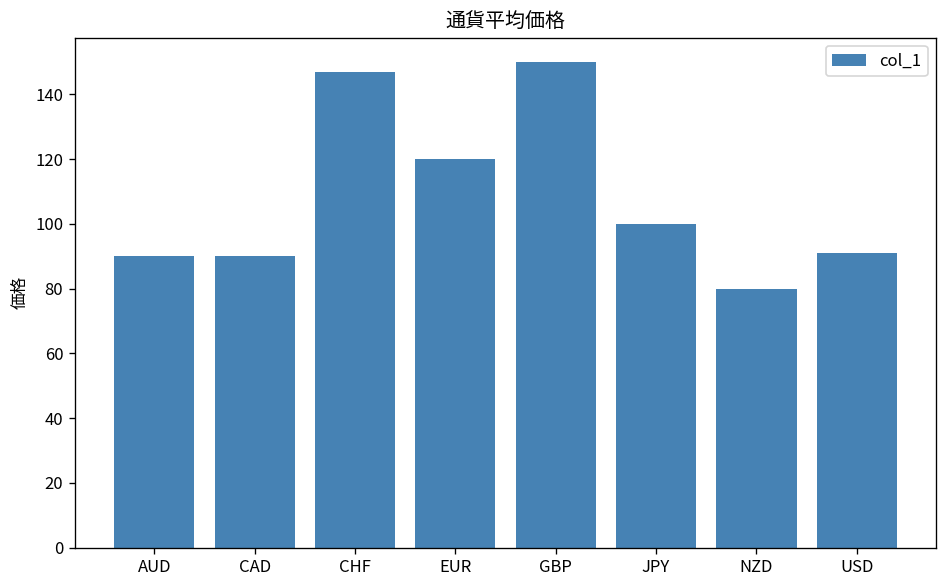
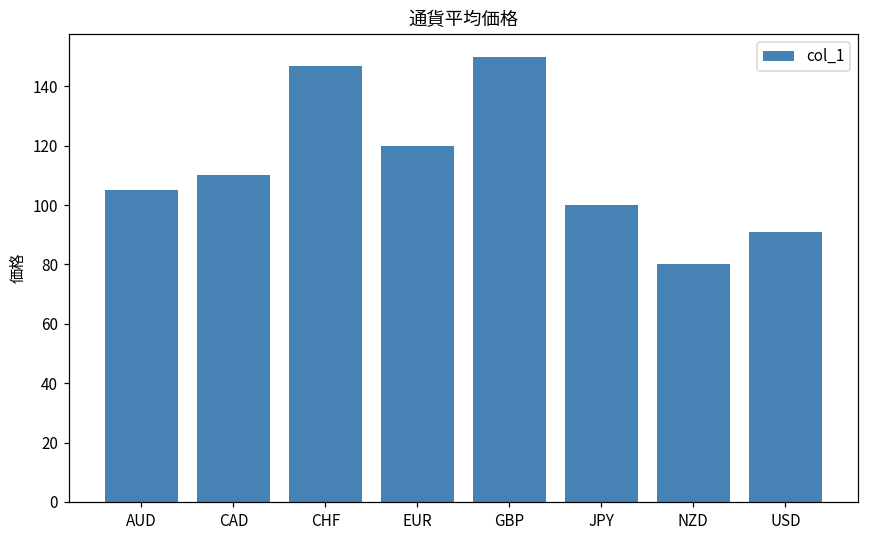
  {
-   "AUD": 90,
-   "CAD": 90,
+   "AUD": 105,
+   "CAD": 110,
    "CHF": 147,
    "EUR": 120,
    "GBP": 150,
    "JPY": 100,
    "NZD": 80,
    "USD": 91
  }
